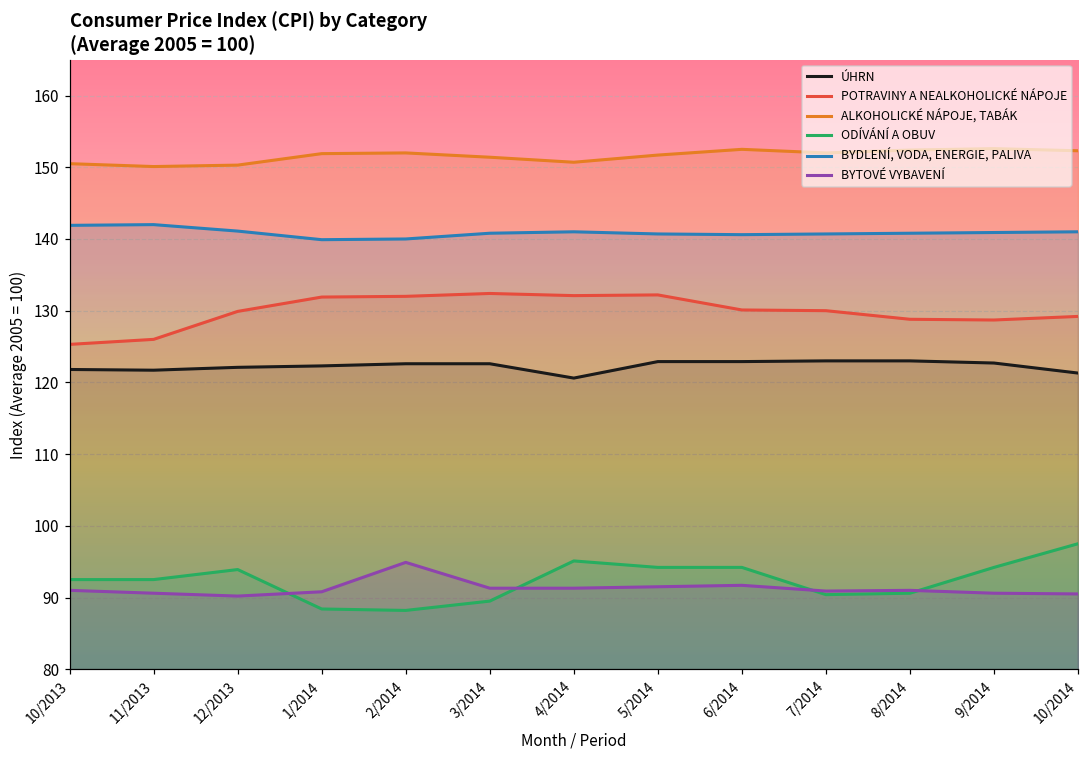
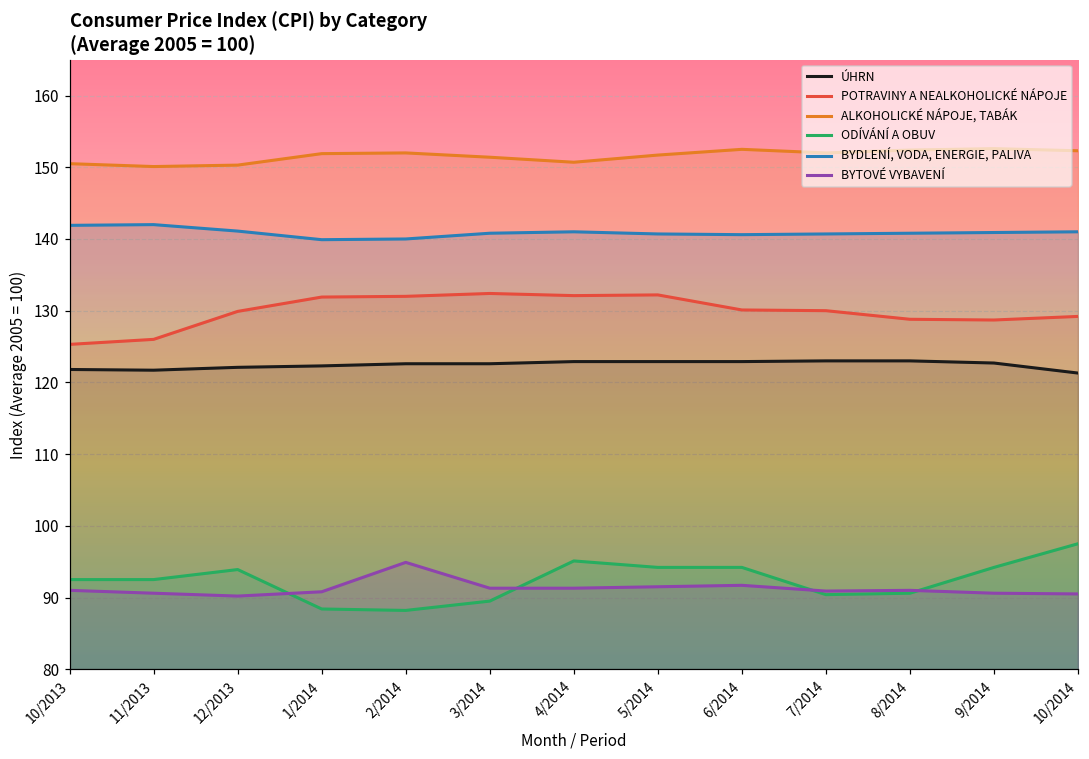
  {
    "ÚHRN": {
      "10/2013": 122,
      "11/2013": 122,
      "12/2013": 122,
      "1/2014": 122,
      "2/2014": 123,
      "3/2014": 123,
-     "4/2014": 121,
+     "4/2014": 123,
      "5/2014": 123,
      "6/2014": 123,
      "7/2014": 123,
      "8/2014": 123,
      "9/2014": 123,
      "10/2014": 121
    },
    "ODÍVÁNÍ A OBUV": {
      "10/2013": 93,
      "11/2013": 93,
      "12/2013": 94,
      "1/2014": 88,
      "2/2014": 88,
      "3/2014": 90,
      "4/2014": 95,
      "5/2014": 94,
      "6/2014": 94,
      "7/2014": 90,
      "8/2014": 91,
      "9/2014": 94,
      "10/2014": 98
    },
    "BYDLENÍ, VODA, ENERGIE, PALIVA": {
      "10/2013": 142,
      "11/2013": 142,
      "12/2013": 141,
      "1/2014": 140,
      "2/2014": 140,
      "3/2014": 141,
      "4/2014": 141,
      "5/2014": 141,
      "6/2014": 141,
      "7/2014": 141,
      "8/2014": 141,
      "9/2014": 141,
      "10/2014": 141
    },
    "BYTOVÉ VYBAVENÍ": {
      "10/2013": 91,
      "11/2013": 91,
      "12/2013": 90,
      "1/2014": 91,
      "2/2014": 95,
      "3/2014": 91,
      "4/2014": 91,
      "5/2014": 92,
      "6/2014": 92,
      "7/2014": 91,
      "8/2014": 91,
      "9/2014": 91,
      "10/2014": 91
    }
  }
